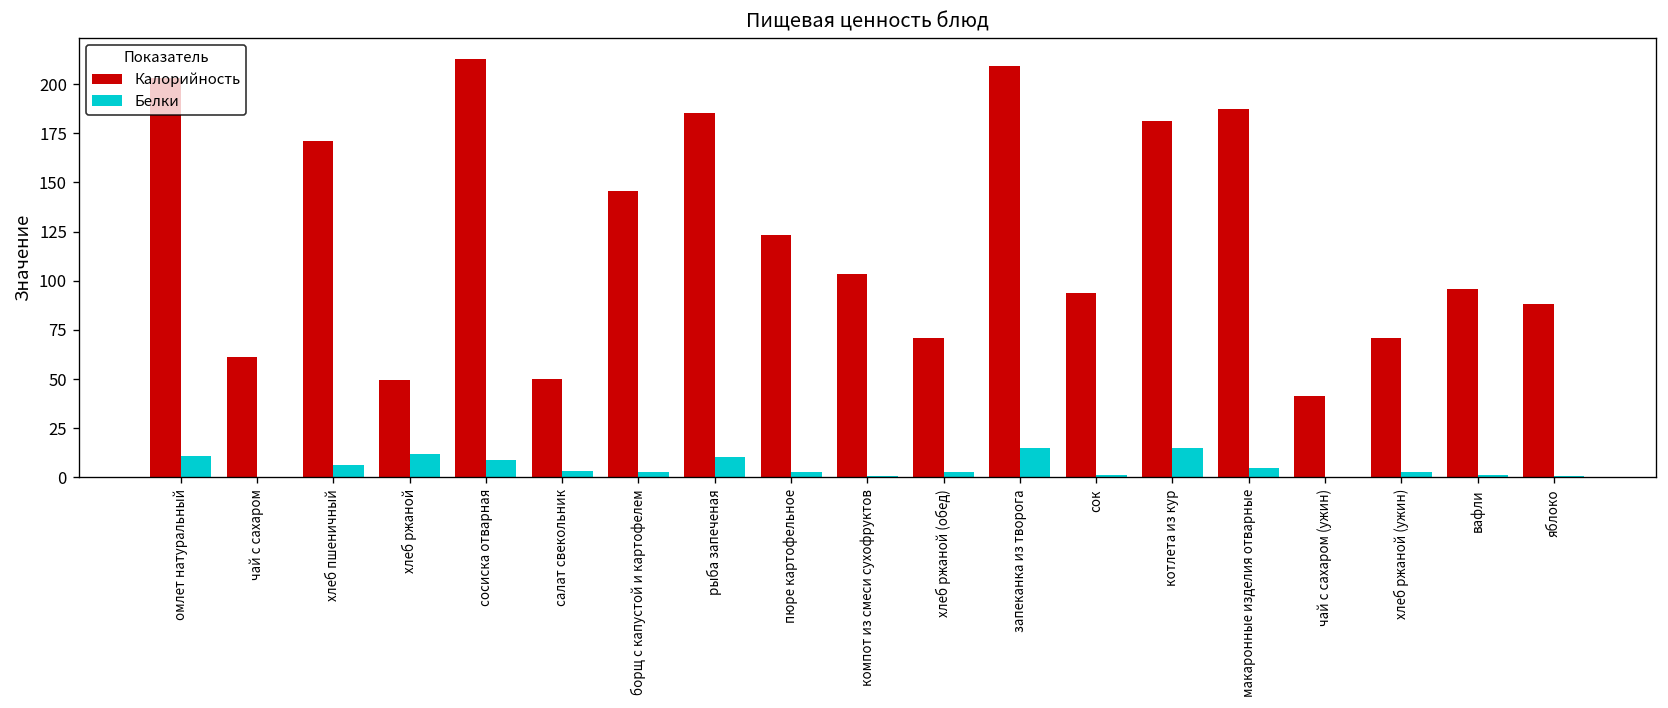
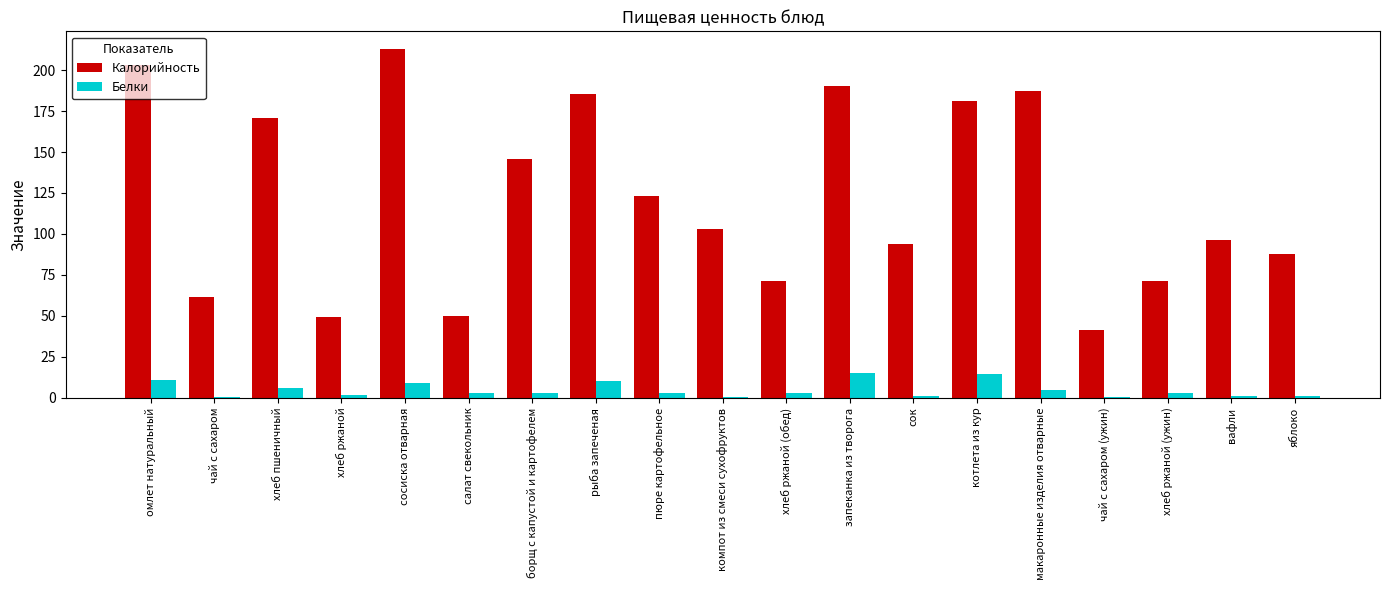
  {
    "Калорийность": {
      "чай с сахаром": 61,
      "хлеб пшеничный": 171,
      "хлеб ржаной": 50,
      "сосиска отварная": 213,
      "салат свекольник": 50,
      "борщ с капустой и картофелем": 146,
      "рыба запеченая": 185,
      "пюре картофельное": 123,
      "компот из смеси сухофруктов": 103,
      "хлеб ржаной (обед)": 71,
-     "запеканка из творога": 209,
+     "запеканка из творога": 190,
      "сок": 94,
      "котлета из кур": 181,
      "макаронные изделия отварные": 187,
      "чай с сахаром (ужин)": 41,
      "хлеб ржаной (ужин)": 71,
      "вафли": 96,
      "яблоко": 88
    },
    "Белки": {
      "омлет натуральный": 11,
      "хлеб пшеничный": 6,
-     "хлеб ржаной": 12,
+     "хлеб ржаной": 2,
      "сосиска отварная": 9,
      "салат свекольник": 3,
      "борщ с капустой и картофелем": 3,
      "рыба запеченая": 11,
      "пюре картофельное": 3,
      "хлеб ржаной (обед)": 3,
      "запеканка из творога": 15,
      "котлета из кур": 15,
      "макаронные изделия отварные": 5,
      "хлеб ржаной (ужин)": 3
    }
  }
